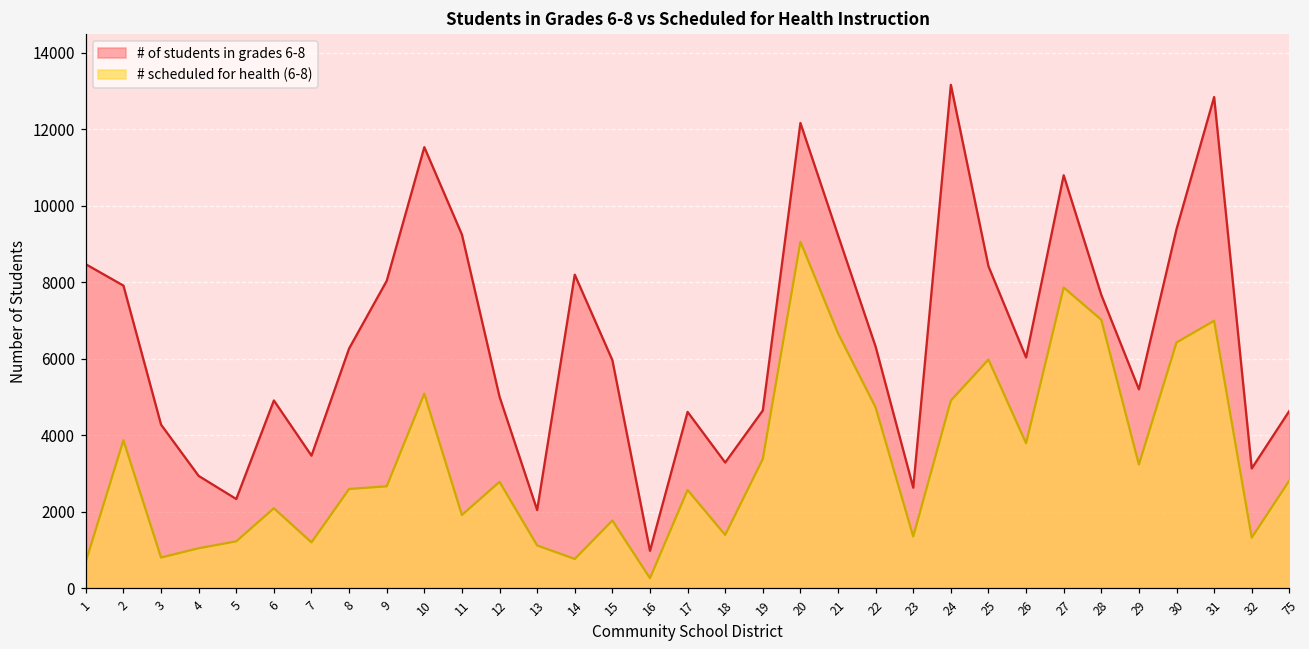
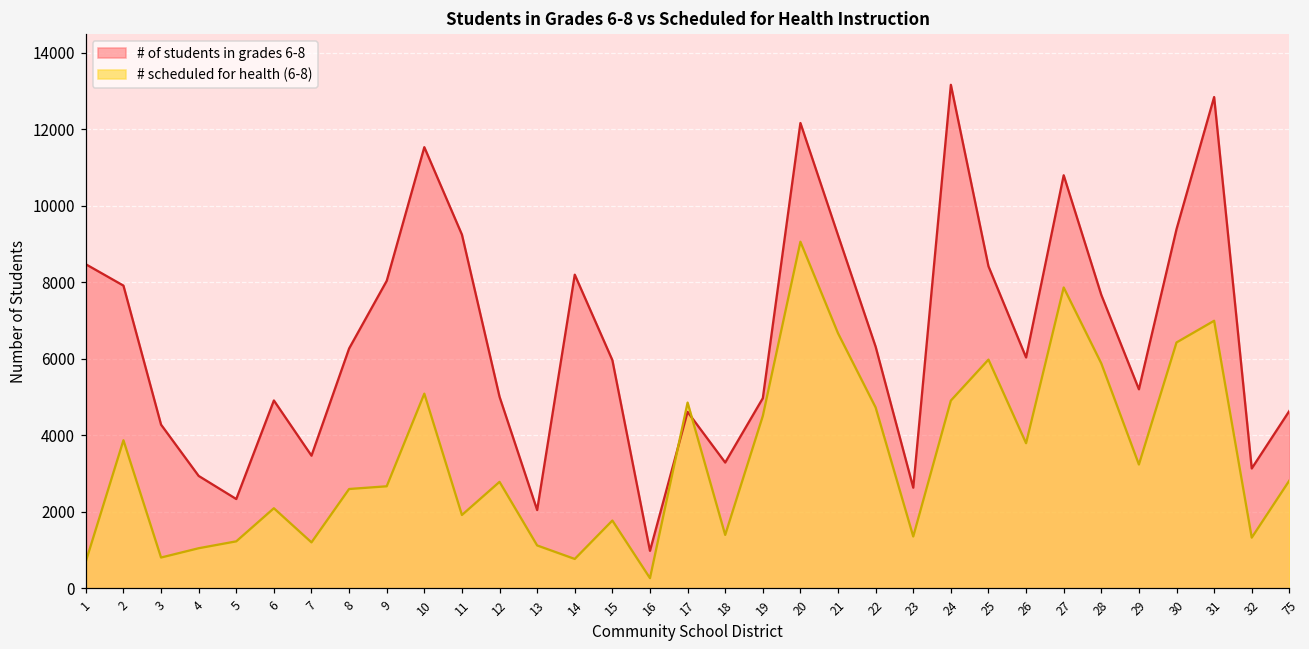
  {
    "# of students in grades 6-8": {
      "1": 8500,
      "2": 7900,
      "3": 4300,
      "4": 2900,
      "5": 2300,
      "6": 4900,
      "7": 3500,
      "8": 6300,
      "9": 8000,
      "10": 11500,
      "11": 9200,
      "12": 5000,
      "13": 2000,
      "14": 8200,
      "15": 6000,
      "16": 1000,
      "17": 4600,
      "18": 3300,
-     "19": 4600,
+     "19": 5000,
      "20": 12200,
      "21": 9200,
      "22": 6300,
      "23": 2600,
      "24": 13200,
      "25": 8400,
      "26": 6000,
      "27": 10800,
      "28": 7700,
      "29": 5200,
      "30": 9400,
      "31": 12800,
      "32": 3100,
      "75": 4600
    },
    "# scheduled for health (6-8)": {
      "1": 700,
      "2": 3900,
      "3": 800,
      "4": 1000,
      "5": 1200,
      "6": 2100,
      "7": 1200,
      "8": 2600,
      "9": 2700,
      "10": 5100,
      "11": 1900,
      "12": 2800,
      "13": 1100,
      "14": 800,
      "15": 1800,
      "16": 300,
-     "17": 2600,
+     "17": 4900,
      "18": 1400,
-     "19": 3400,
+     "19": 4500,
      "20": 9100,
      "21": 6700,
      "22": 4700,
      "23": 1400,
      "24": 4900,
      "25": 6000,
      "26": 3800,
      "27": 7900,
-     "28": 7000,
+     "28": 5900,
      "29": 3200,
      "30": 6400,
      "31": 7000,
      "32": 1300,
      "75": 2800
    }
  }
